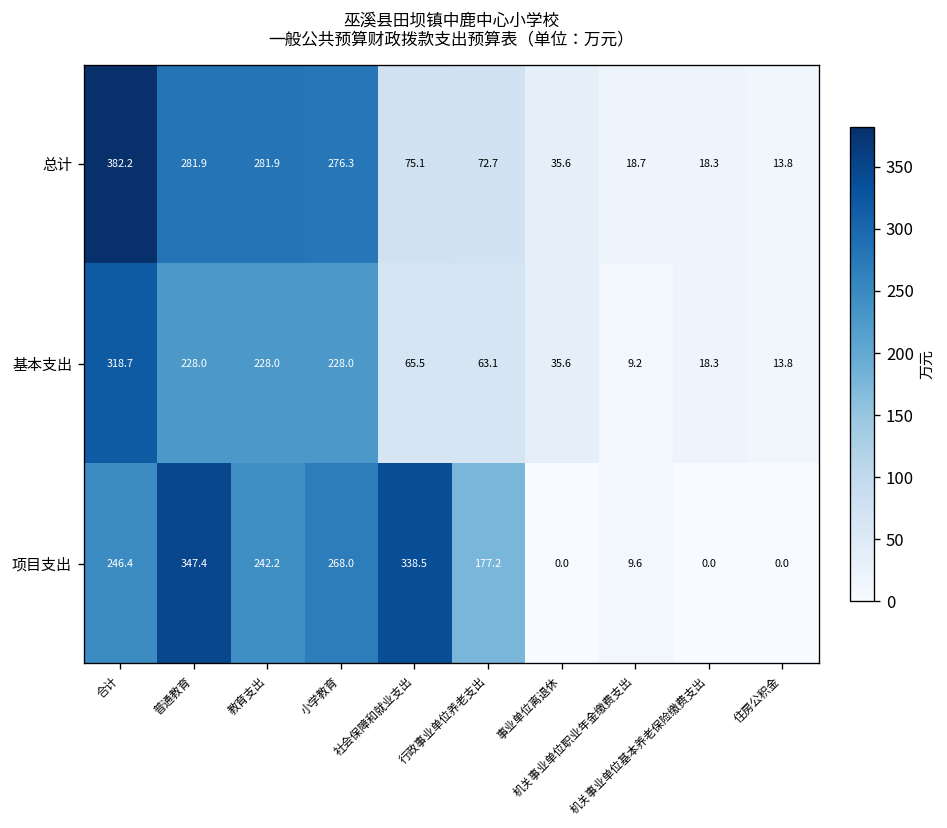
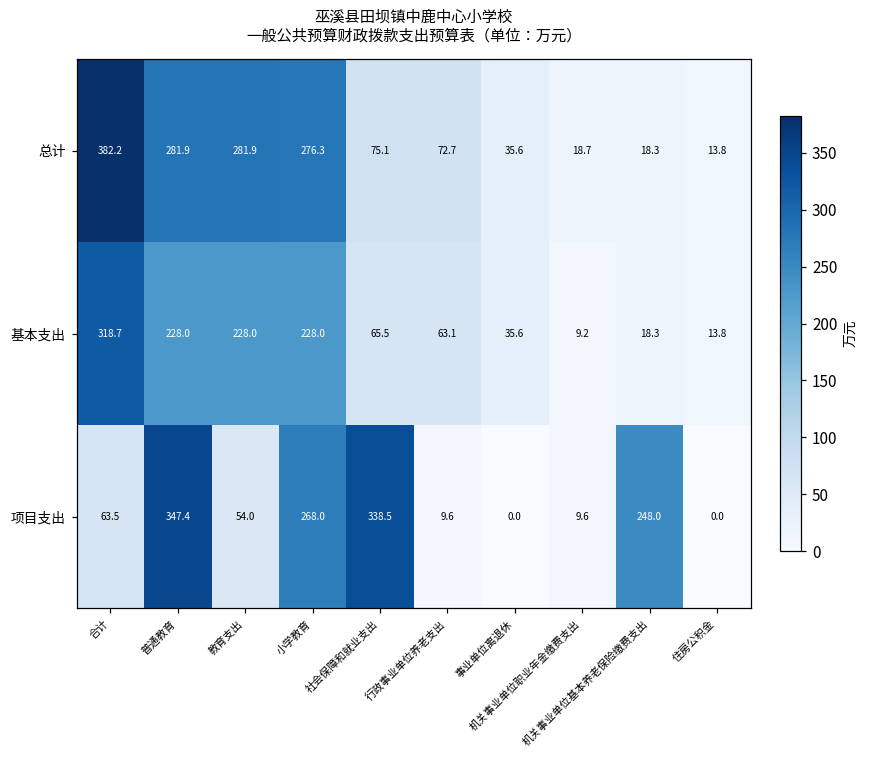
  {
    "总计": {
      "合计": 382.2,
      "普通教育": 281.9,
      "教育支出": 281.9,
      "小学教育": 276.3,
      "社会保障和就业支出": 75.1,
      "行政事业单位养老支出": 72.7,
      "事业单位离退休": 35.6,
      "机关事业单位职业年金缴费支出": 18.7,
      "机关事业单位基本养老保险缴费支出": 18.3,
      "住房公积金": 13.8
    },
    "基本支出": {
      "合计": 318.7,
      "普通教育": 228.0,
      "教育支出": 228.0,
      "小学教育": 228.0,
      "社会保障和就业支出": 65.5,
      "行政事业单位养老支出": 63.1,
      "事业单位离退休": 35.6,
      "机关事业单位职业年金缴费支出": 9.2,
      "机关事业单位基本养老保险缴费支出": 18.3,
      "住房公积金": 13.8
    },
    "项目支出": {
-     "合计": 246.4,
+     "合计": 63.5,
      "普通教育": 347.4,
-     "教育支出": 242.2,
+     "教育支出": 54.0,
      "小学教育": 268.0,
      "社会保障和就业支出": 338.5,
-     "行政事业单位养老支出": 177.2,
+     "行政事业单位养老支出": 9.6,
      "事业单位离退休": 0.0,
      "机关事业单位职业年金缴费支出": 9.6,
-     "机关事业单位基本养老保险缴费支出": 0.0,
+     "机关事业单位基本养老保险缴费支出": 248.0,
      "住房公积金": 0.0
    }
  }
